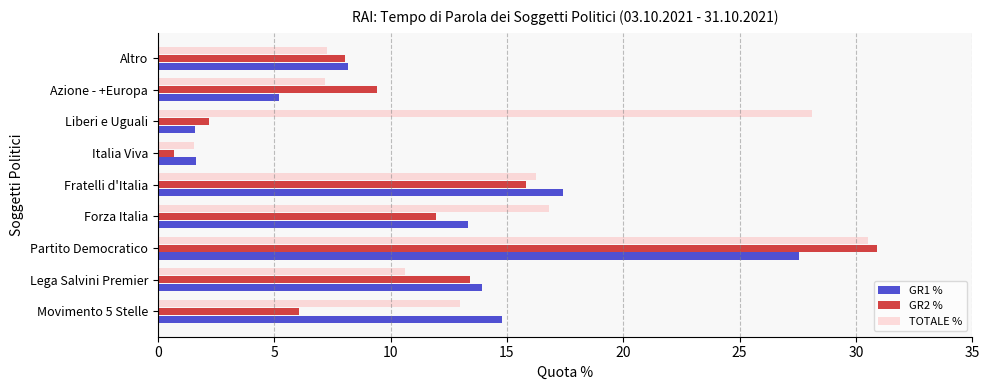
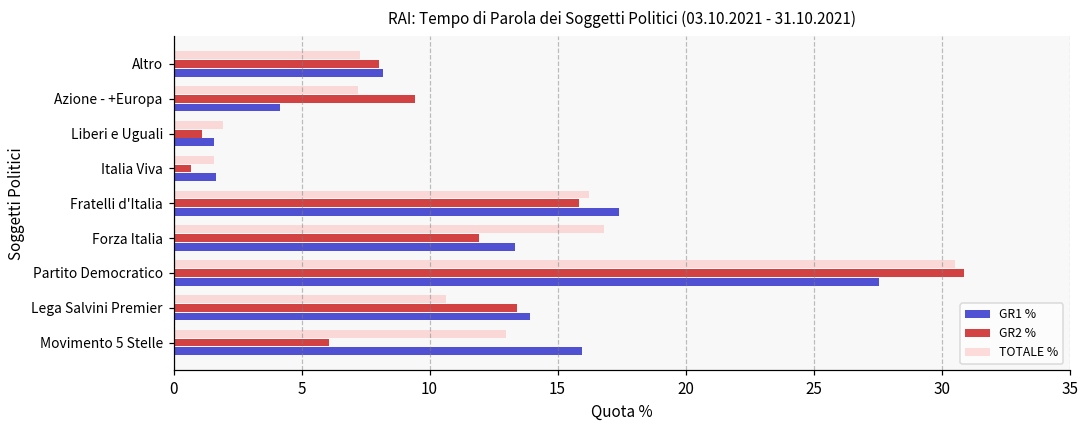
  {
    "GR1 %": {
      "Altro": 8.2,
-     "Azione - +Europa": 5.2,
+     "Azione - +Europa": 4.2,
      "Liberi e Uguali": 1.6,
      "Italia Viva": 1.7,
      "Fratelli d'Italia": 17.4,
      "Forza Italia": 13.3,
      "Partito Democratico": 27.6,
      "Lega Salvini Premier": 13.9,
-     "Movimento 5 Stelle": 14.8
+     "Movimento 5 Stelle": 15.9
    },
    "GR2 %": {
      "Altro": 8.0,
      "Azione - +Europa": 9.4,
-     "Liberi e Uguali": 2.2,
+     "Liberi e Uguali": 1.1,
      "Italia Viva": 0.7,
      "Fratelli d'Italia": 15.8,
      "Forza Italia": 11.9,
      "Partito Democratico": 30.9,
      "Lega Salvini Premier": 13.4,
      "Movimento 5 Stelle": 6.1
    },
    "TOTALE %": {
      "Altro": 7.3,
      "Azione - +Europa": 7.2,
-     "Liberi e Uguali": 28.1,
+     "Liberi e Uguali": 1.9,
      "Italia Viva": 1.6,
      "Fratelli d'Italia": 16.2,
      "Forza Italia": 16.8,
      "Partito Democratico": 30.5,
      "Lega Salvini Premier": 10.6,
      "Movimento 5 Stelle": 13.0
    }
  }
